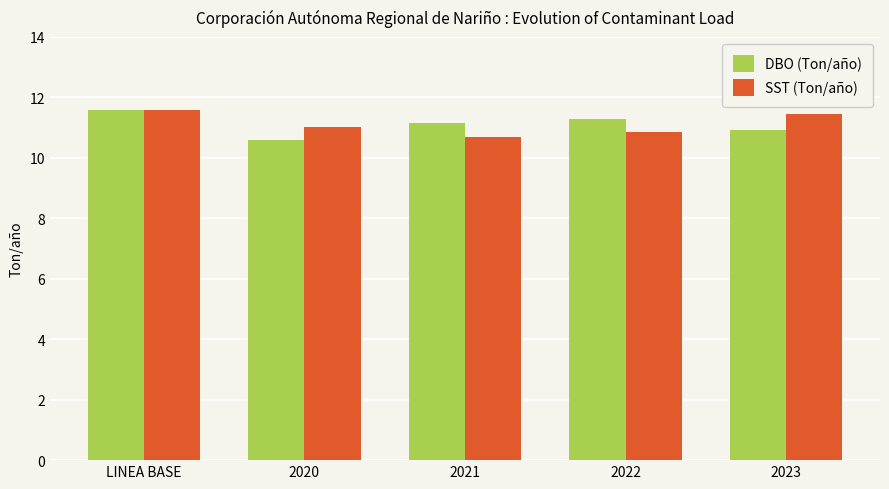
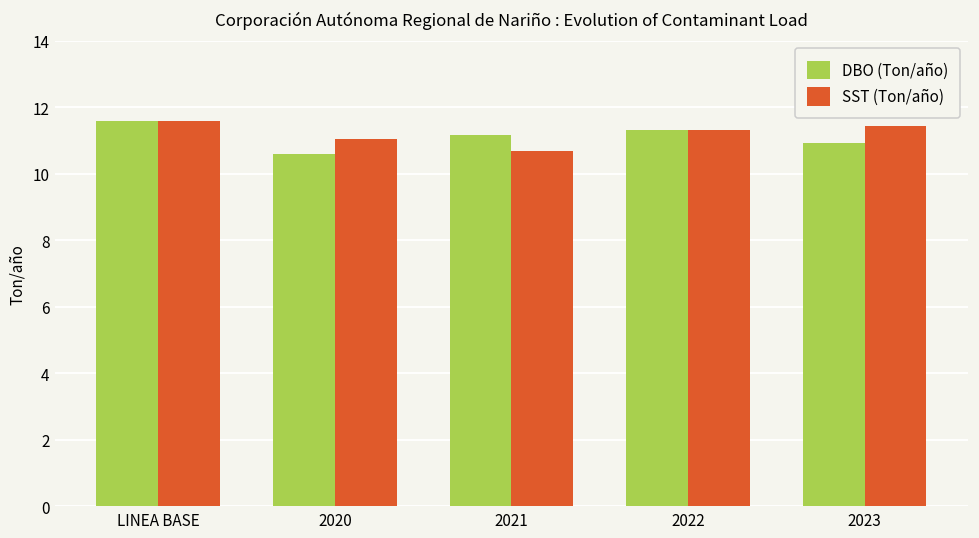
  {
    "DBO (Ton/año)": {
      "LINEA BASE": 11.6,
      "2020": 10.6,
      "2021": 11.2,
      "2022": 11.3,
      "2023": 10.9
    },
    "SST (Ton/año)": {
      "LINEA BASE": 11.6,
      "2020": 11.0,
      "2021": 10.7,
-     "2022": 10.9,
+     "2022": 11.3,
      "2023": 11.4
    }
  }
